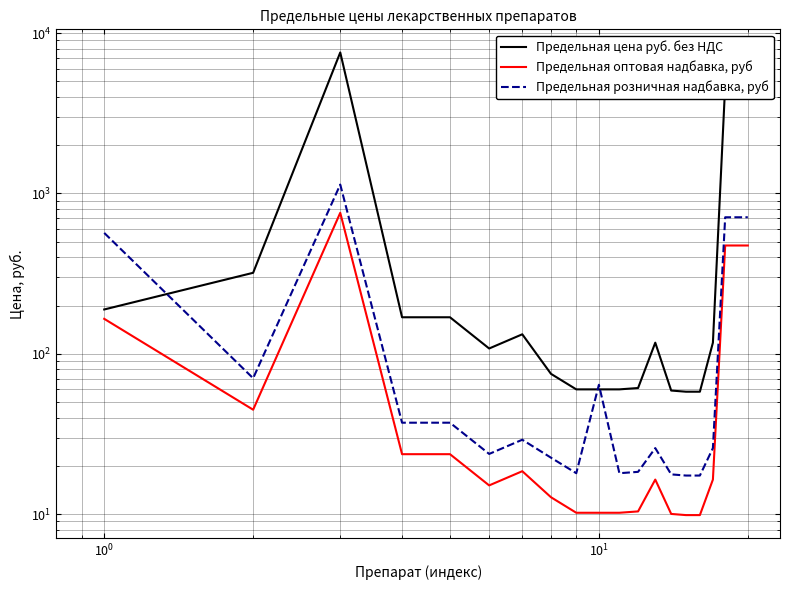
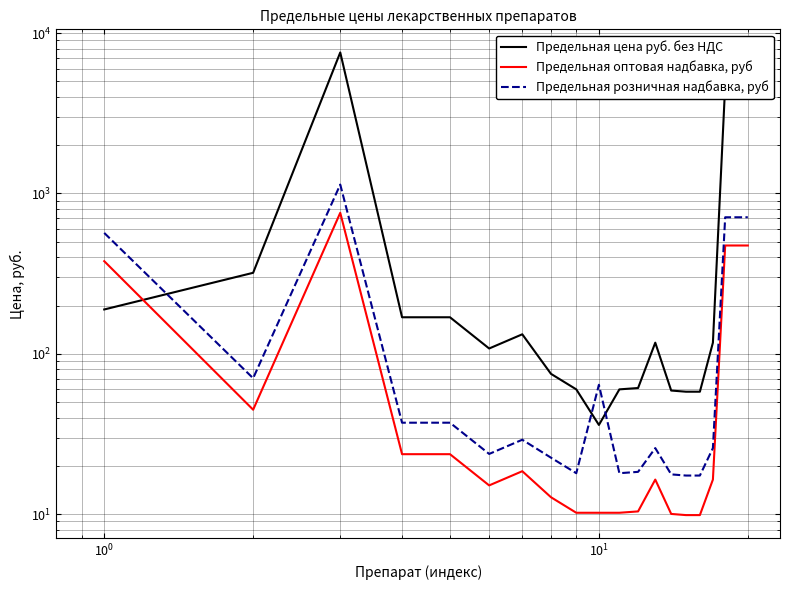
  {
    "Предельная цена руб. без НДС": {
      "10^0": 190,
-     "10^1": 60
+     "10^1": 36
    },
    "Предельная оптовая надбавка, руб": {
-     "10^0": 170,
+     "10^0": 380,
      "10^1": 10
    },
    "Предельная розничная надбавка, руб": {
      "10^0": 570,
      "10^1": 64
    }
  }
